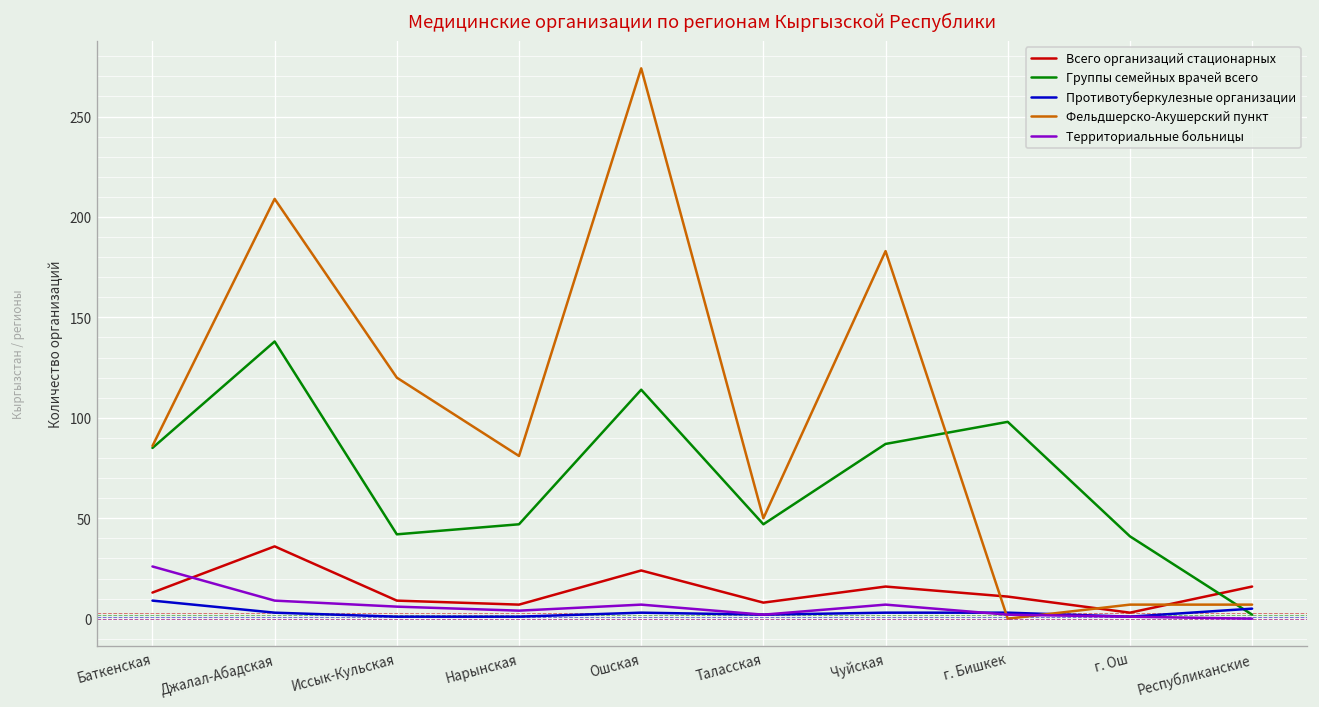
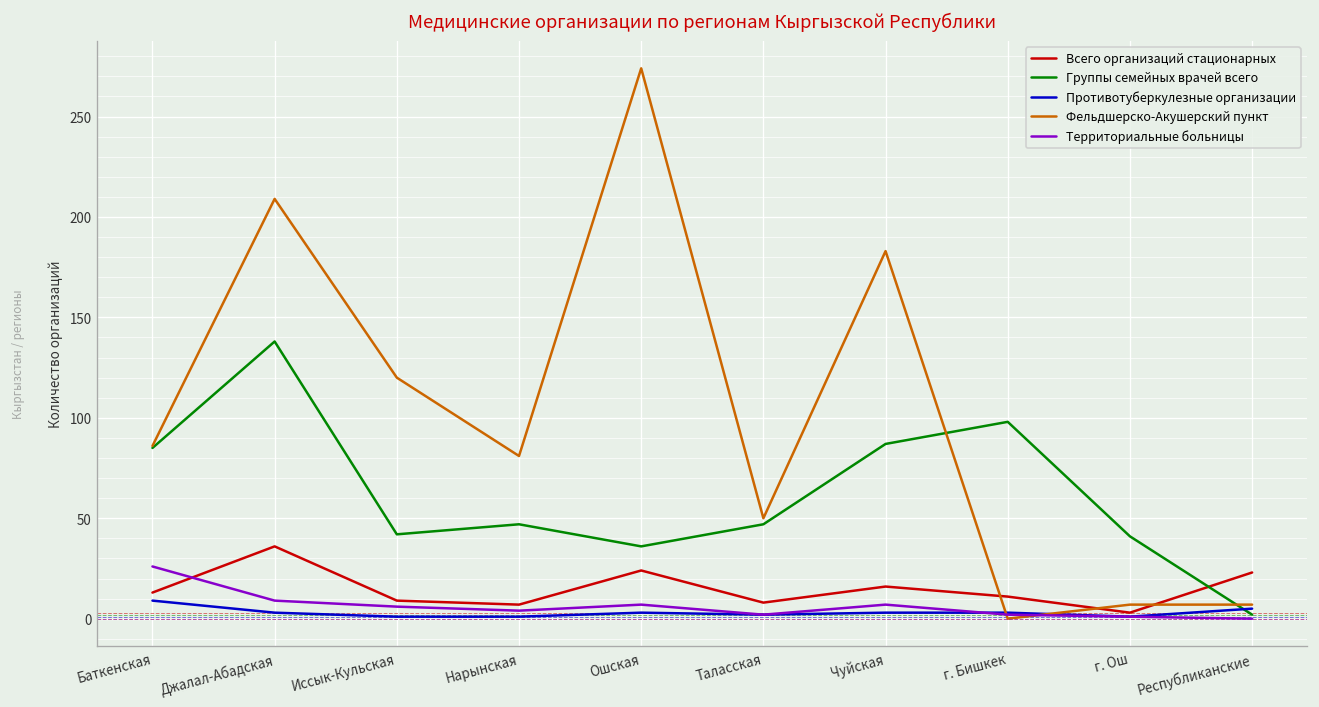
  {
    "Всего организаций стационарных": {
      "Баткенская": 13,
      "Джалал-Абадская": 36,
      "Иссык-Кульская": 9,
      "Нарынская": 7,
      "Ошская": 24,
      "Таласская": 8,
      "Чуйская": 16,
      "г. Бишкек": 11,
      "г. Ош": 3,
-     "Республиканские": 16
+     "Республиканские": 23
    },
    "Группы семейных врачей всего": {
      "Джалал-Абадская": 138,
      "Иссык-Кульская": 42,
      "Нарынская": 47,
-     "Ошская": 114,
+     "Ошская": 36,
      "Таласская": 47,
      "Чуйская": 87,
      "г. Бишкек": 98,
      "г. Ош": 41,
      "Республиканские": 2
    },
    "Противотуберкулезные организации": {
      "Баткенская": 9,
      "Джалал-Абадская": 3,
      "Иссык-Кульская": 1,
      "Нарынская": 1,
      "Ошская": 3,
      "Чуйская": 3,
      "Республиканские": 5
    },
    "Фельдшерско-Акушерский пункт": {
      "Джалал-Абадская": 209,
      "Иссык-Кульская": 120,
      "Нарынская": 81,
      "Ошская": 274,
      "Таласская": 50,
      "Чуйская": 183,
      "г. Бишкек": 0,
      "г. Ош": 7,
      "Республиканские": 7
    },
    "Территориальные больницы": {
      "Баткенская": 26,
      "Джалал-Абадская": 9,
      "Иссык-Кульская": 6,
      "Нарынская": 4,
      "Ошская": 7,
      "Чуйская": 7,
      "Республиканские": 0
    }
  }
